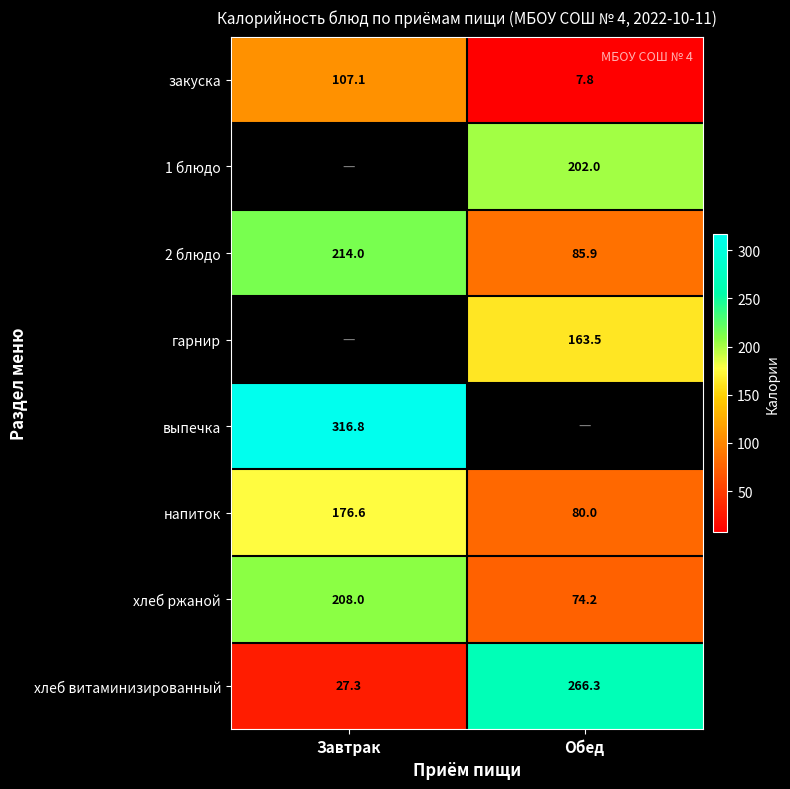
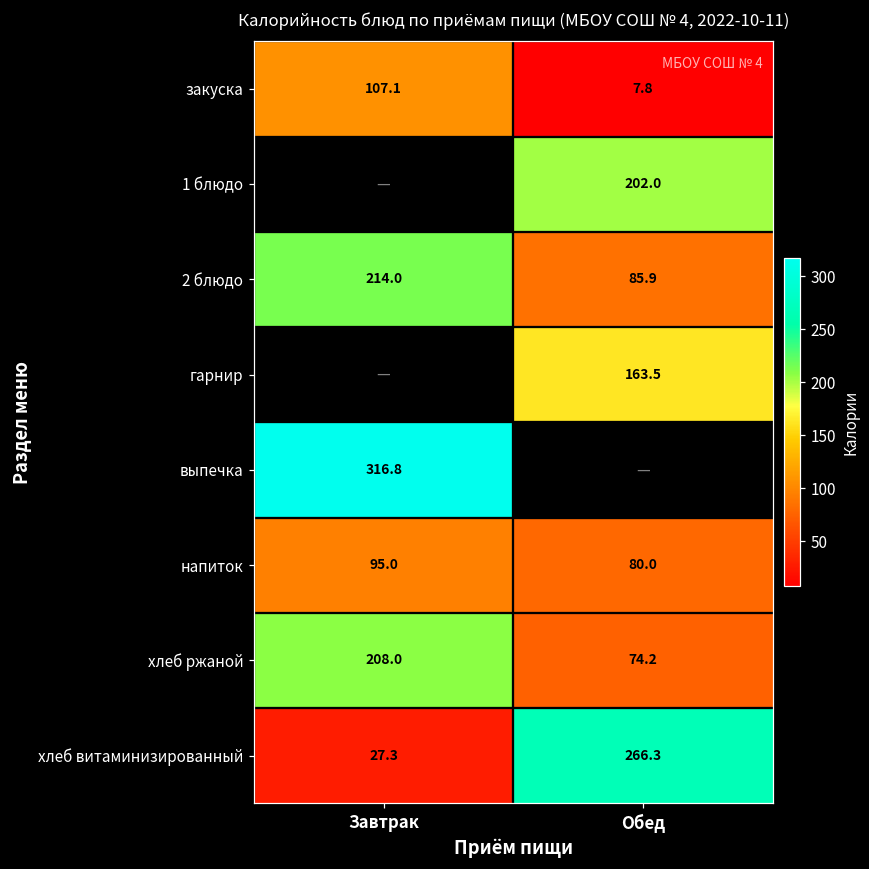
  {
    "закуска": {
      "Завтрак": 107.1
    },
    "1 блюдо": {
      "Обед": 202.0
    },
    "2 блюдо": {
      "Завтрак": 214.0,
      "Обед": 85.9
    },
    "гарнир": {
      "Обед": 163.5
    },
    "выпечка": {
      "Завтрак": 316.8
    },
    "напиток": {
-     "Завтрак": 176.6,
+     "Завтрак": 95.0,
      "Обед": 80.0
    },
    "хлеб ржаной": {
      "Завтрак": 208.0,
      "Обед": 74.2
    },
    "хлеб витаминизированный": {
      "Завтрак": 27.3,
      "Обед": 266.3
    }
  }
